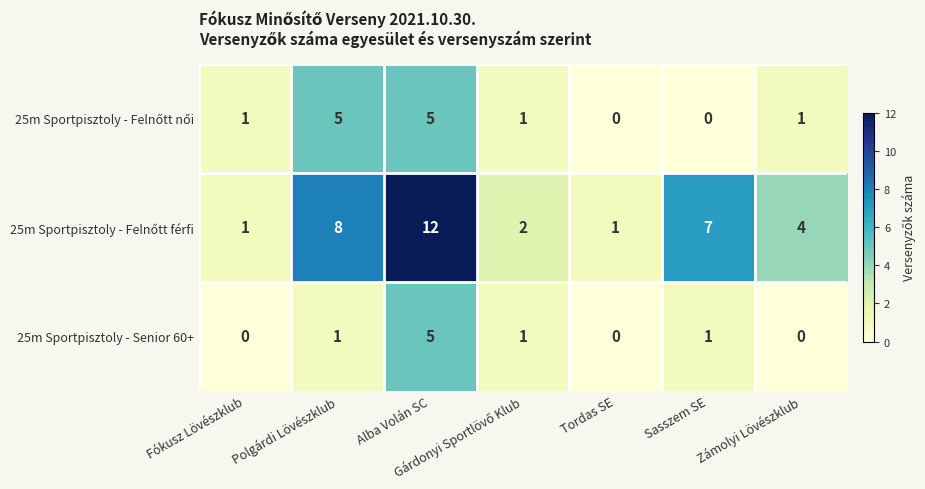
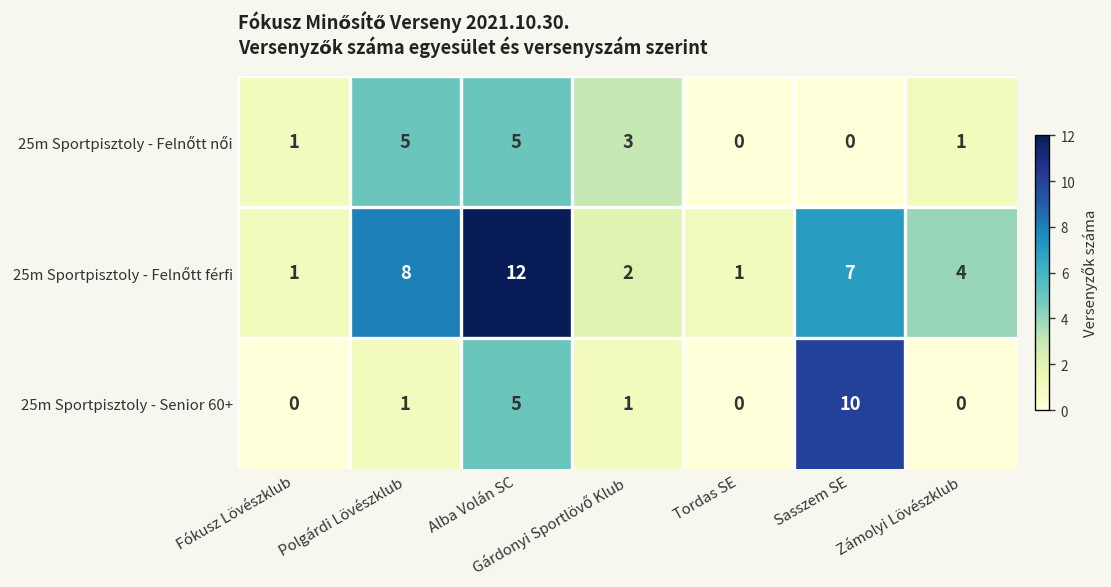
  {
    "25m Sportpisztoly - Felnőtt női": {
      "Fókusz Lövészklub": 1,
      "Polgárdi Lövészklub": 5,
      "Alba Volán SC": 5,
-     "Gárdonyi Sportlövő Klub": 1,
+     "Gárdonyi Sportlövő Klub": 3,
      "Tordas SE": 0,
      "Sasszem SE": 0,
      "Zámolyi Lövészklub": 1
    },
    "25m Sportpisztoly - Felnőtt férfi": {
      "Fókusz Lövészklub": 1,
      "Polgárdi Lövészklub": 8,
      "Alba Volán SC": 12,
      "Gárdonyi Sportlövő Klub": 2,
      "Tordas SE": 1,
      "Sasszem SE": 7,
      "Zámolyi Lövészklub": 4
    },
    "25m Sportpisztoly - Senior 60+": {
      "Fókusz Lövészklub": 0,
      "Polgárdi Lövészklub": 1,
      "Alba Volán SC": 5,
      "Gárdonyi Sportlövő Klub": 1,
      "Tordas SE": 0,
-     "Sasszem SE": 1,
+     "Sasszem SE": 10,
      "Zámolyi Lövészklub": 0
    }
  }
